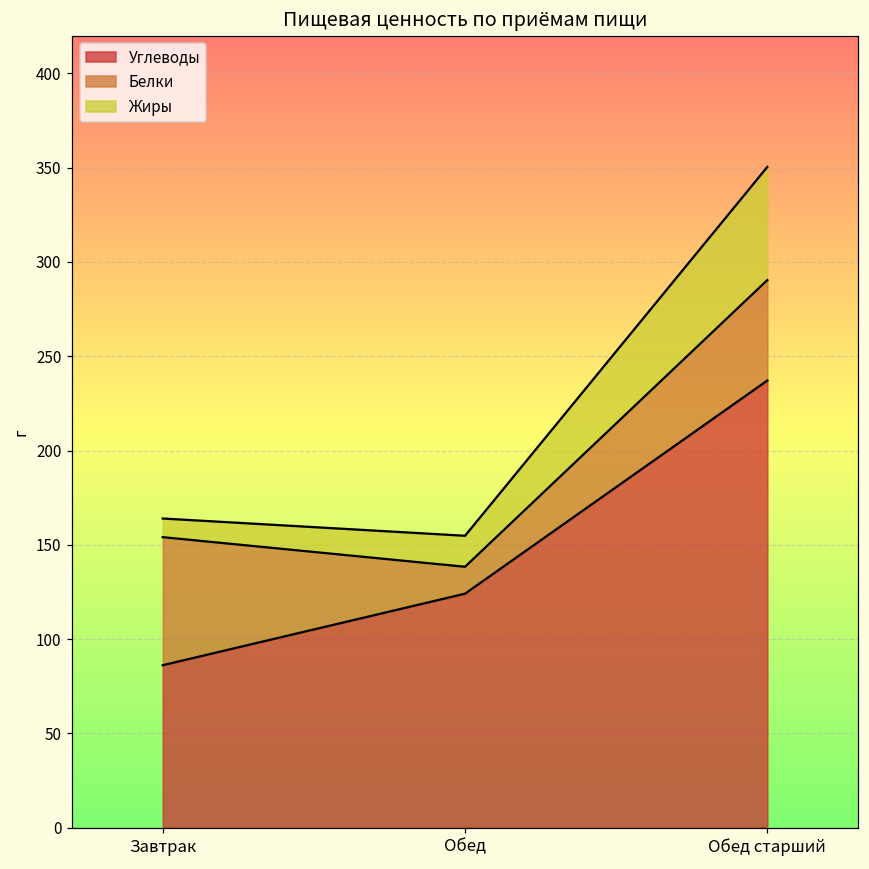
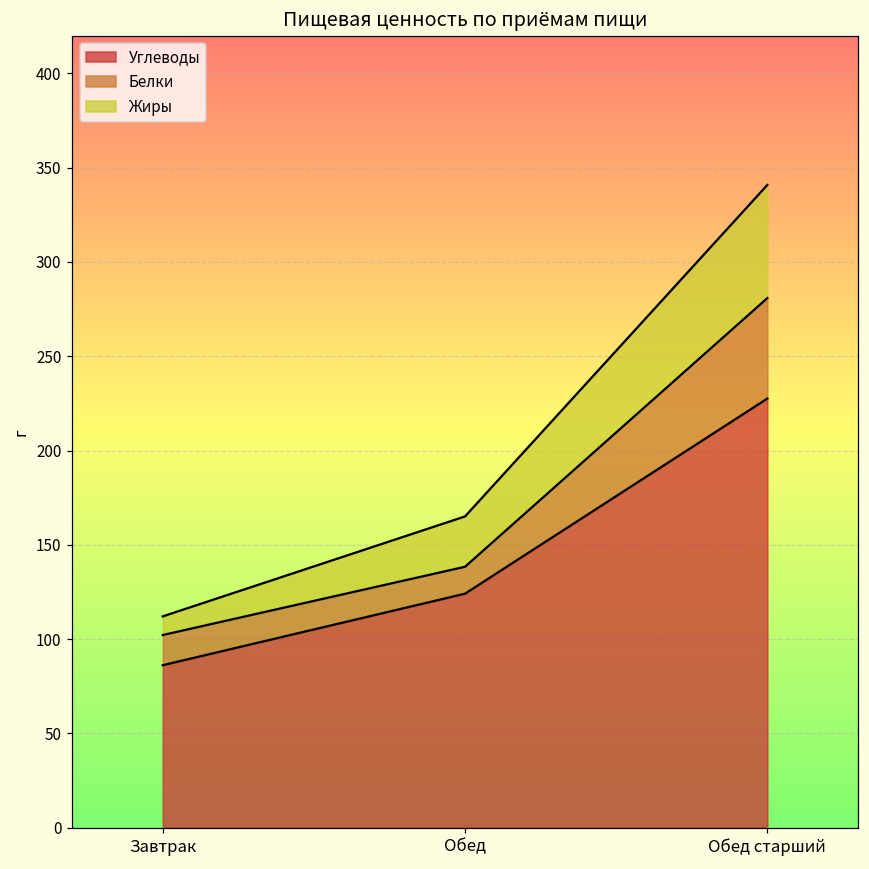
  {
    "Углеводы": {
      "Завтрак": 86,
      "Обед": 124,
-     "Обед старший": 237
+     "Обед старший": 228
    },
    "Белки": {
-     "Завтрак": 68,
+     "Завтрак": 16,
      "Обед": 14,
      "Обед старший": 53
    },
    "Жиры": {
      "Завтрак": 10,
-     "Обед": 16,
+     "Обед": 27,
      "Обед старший": 60
    }
  }
